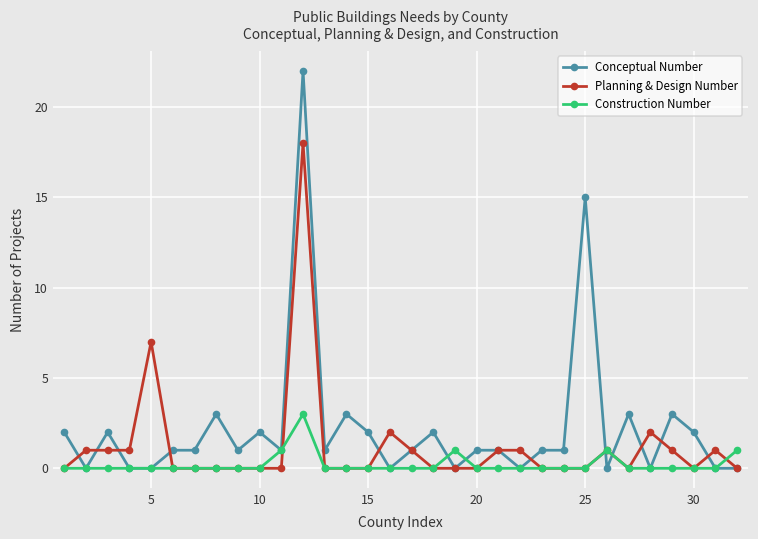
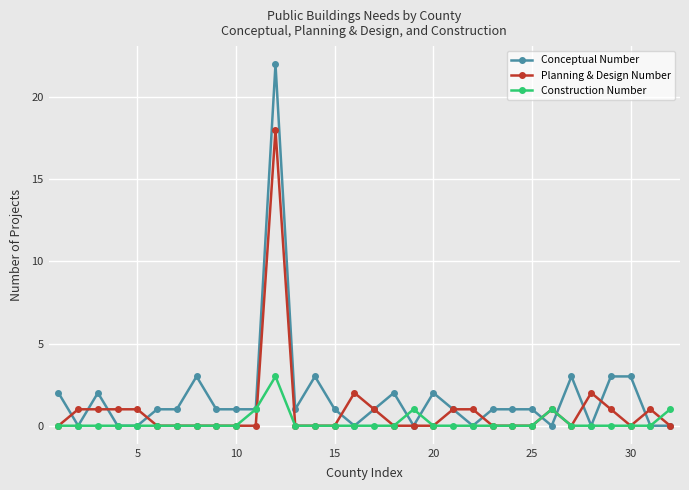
  {
    "Conceptual Number": {
-     "10": 2,
-     "15": 2,
-     "20": 1,
-     "25": 15,
-     "30": 2
+     "10": 1,
+     "15": 1,
+     "20": 2,
+     "25": 1,
+     "30": 3
    },
    "Planning & Design Number": {
-     "5": 7
+     "5": 1
    }
  }
